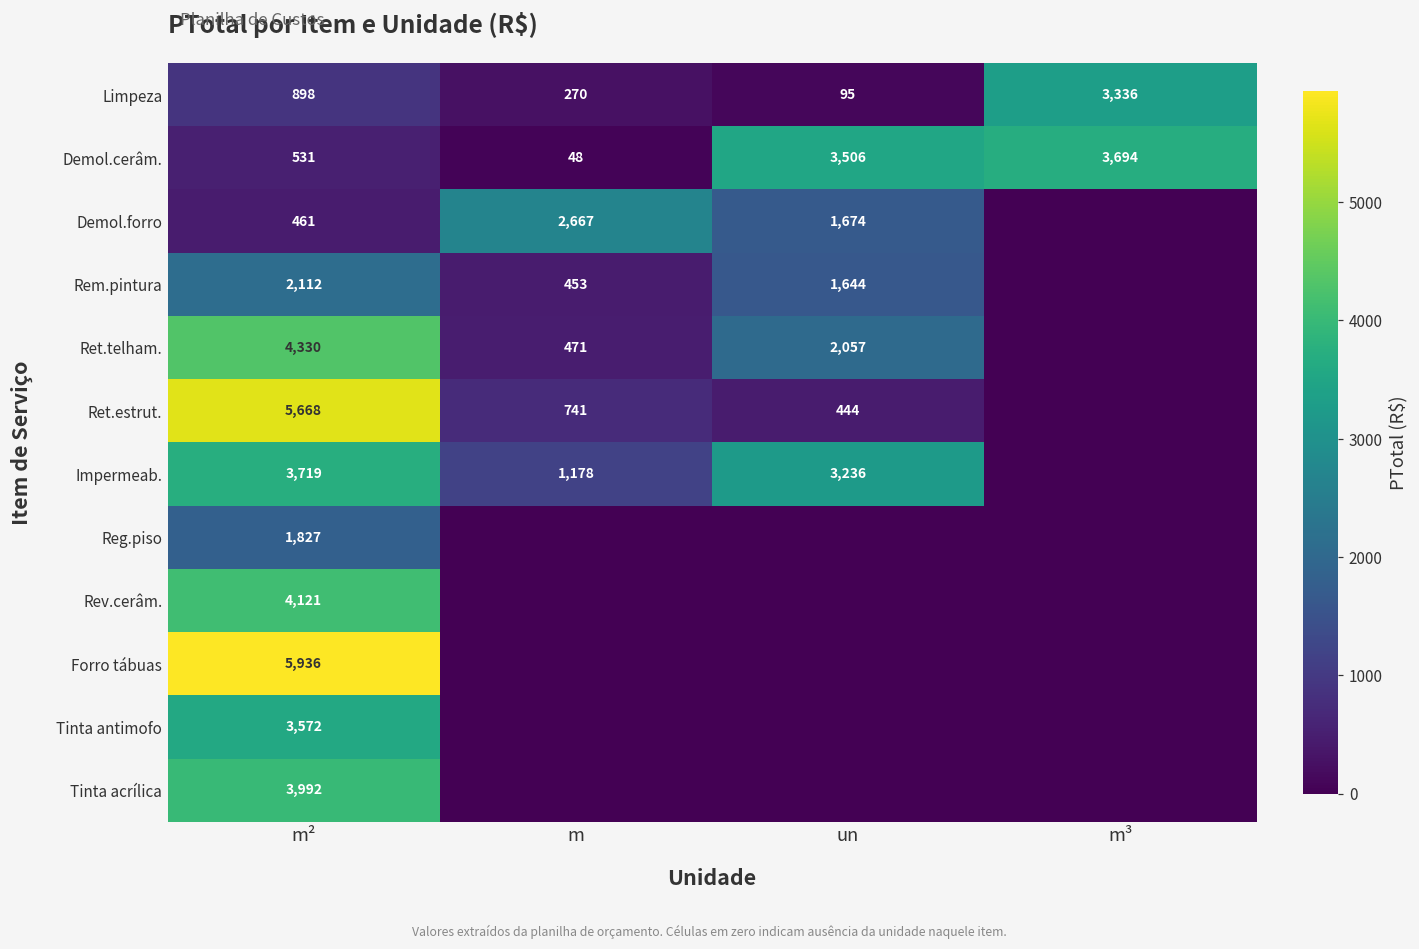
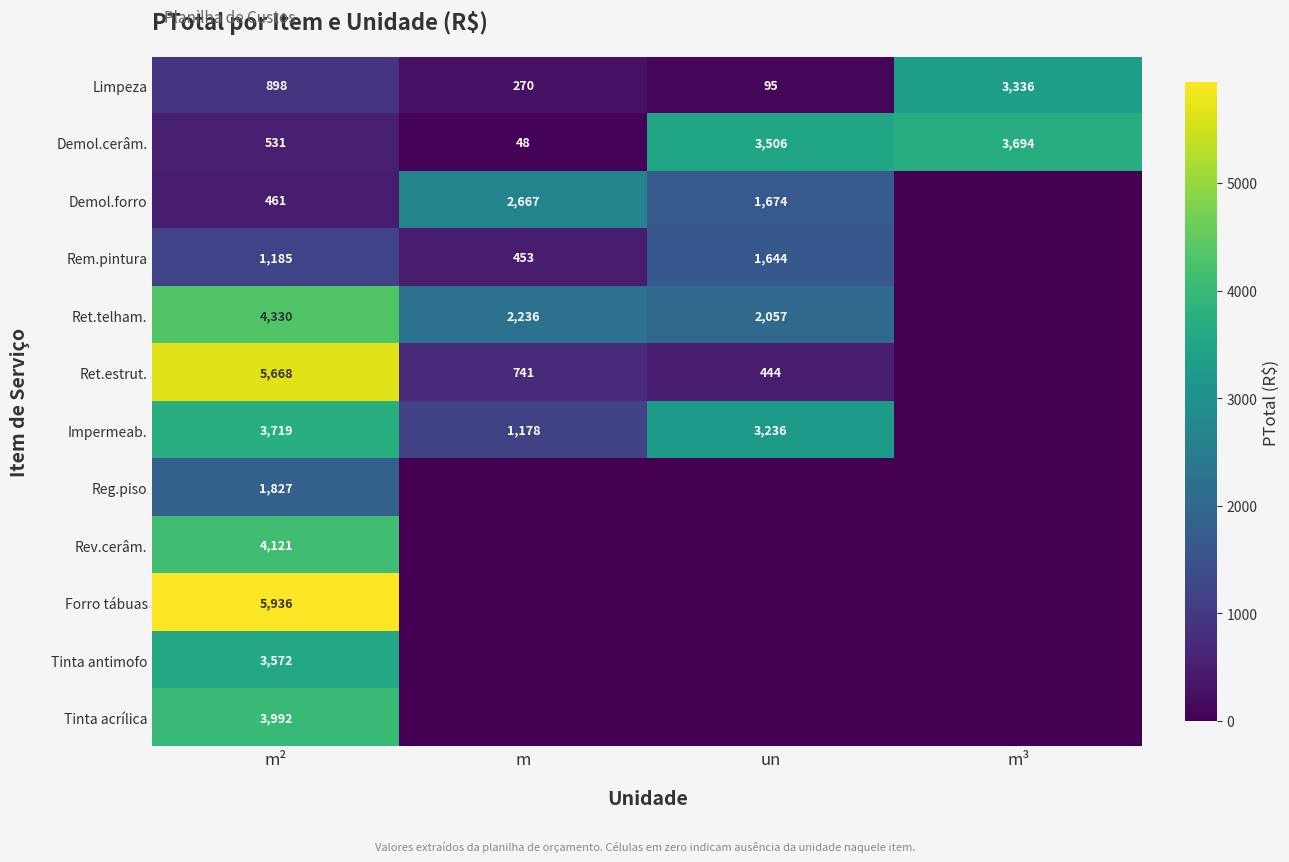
  {
    "Limpeza": {
      "m²": "898",
      "m": "270",
      "un": "95",
      "m³": "3,336"
    },
    "Demol.cerâm.": {
      "m²": "531",
      "m": "48",
      "un": "3,506",
      "m³": "3,694"
    },
    "Demol.forro": {
      "m²": "461",
      "m": "2,667",
      "un": "1,674"
    },
    "Rem.pintura": {
-     "m²": "2,112",
+     "m²": "1,185",
      "m": "453",
      "un": "1,644"
    },
    "Ret.telham.": {
      "m²": "4,330",
-     "m": "471",
+     "m": "2,236",
      "un": "2,057"
    },
    "Ret.estrut.": {
      "m²": "5,668",
      "m": "741",
      "un": "444"
    },
    "Impermeab.": {
      "m²": "3,719",
      "m": "1,178",
      "un": "3,236"
    },
    "Reg.piso": {
      "m²": "1,827"
    },
    "Rev.cerâm.": {
      "m²": "4,121"
    },
    "Forro tábuas": {
      "m²": "5,936"
    },
    "Tinta antimofo": {
      "m²": "3,572"
    },
    "Tinta acrílica": {
      "m²": "3,992"
    }
  }
